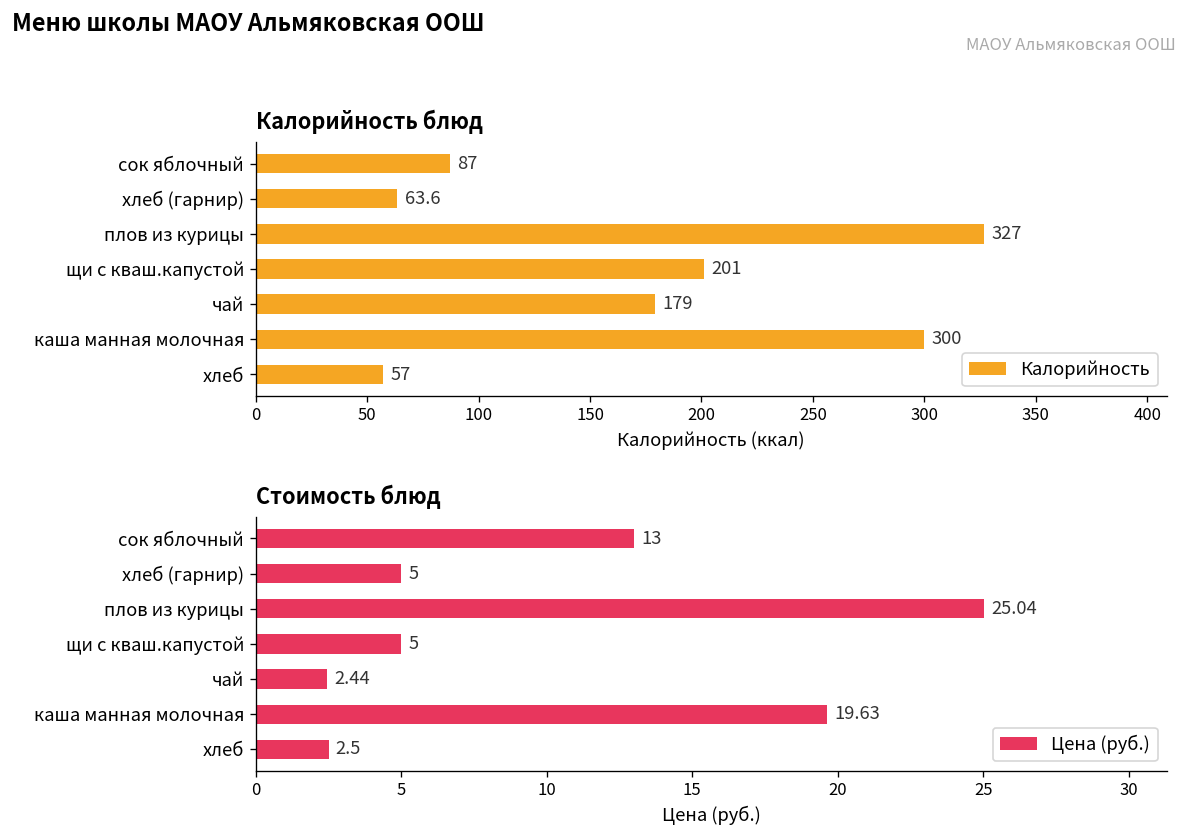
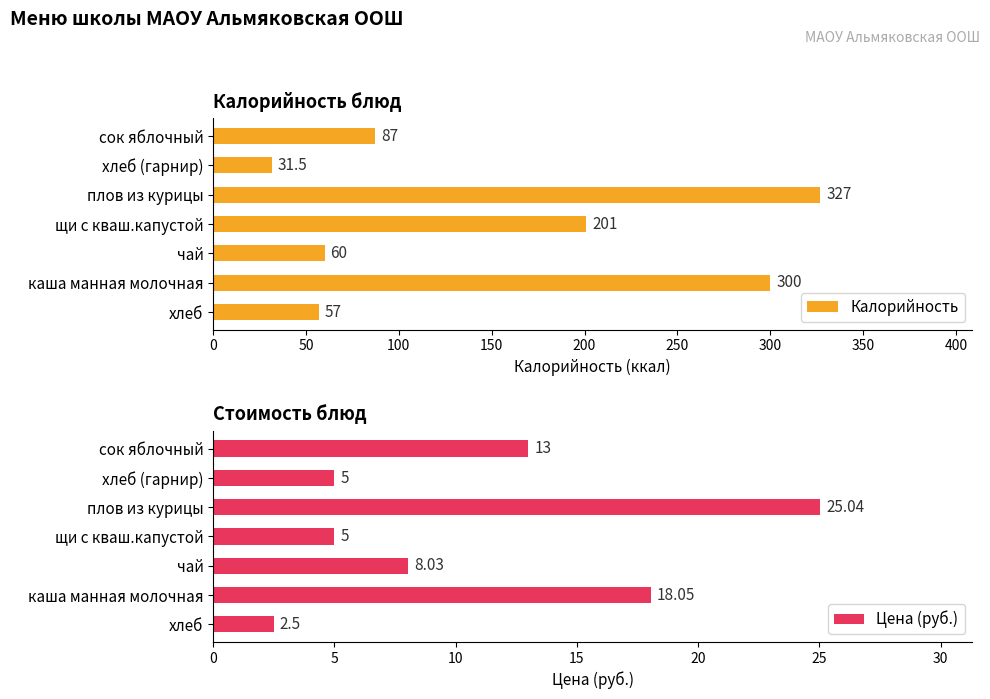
  {
    "Калорийность блюд": {
      "сок яблочный": 87,
-     "хлеб (гарнир)": 63.6,
+     "хлеб (гарнир)": 31.5,
      "плов из курицы": 327,
      "щи с кваш.капустой": 201,
-     "чай": 179,
+     "чай": 60,
      "каша манная молочная": 300,
      "хлеб": 57
    },
    "Стоимость блюд": {
      "сок яблочный": 13,
      "хлеб (гарнир)": 5,
      "плов из курицы": 25.04,
      "щи с кваш.капустой": 5,
-     "чай": 2.44,
-     "каша манная молочная": 19.63,
+     "чай": 8.03,
+     "каша манная молочная": 18.05,
      "хлеб": 2.5
    }
  }
